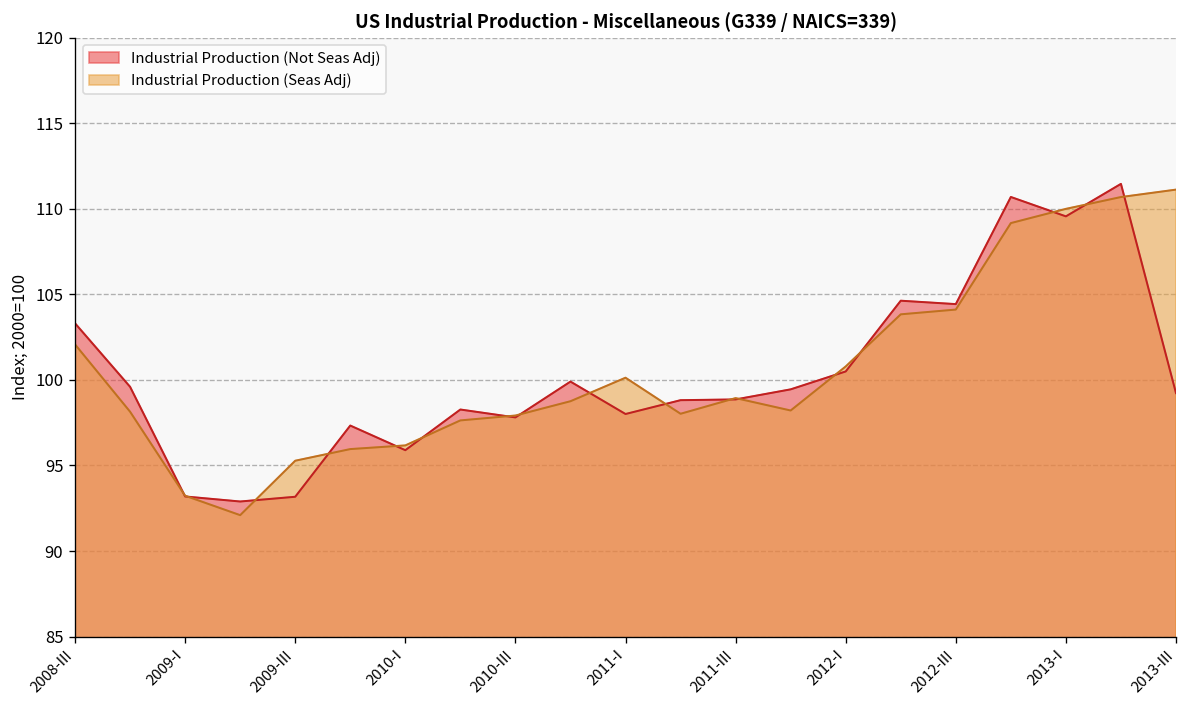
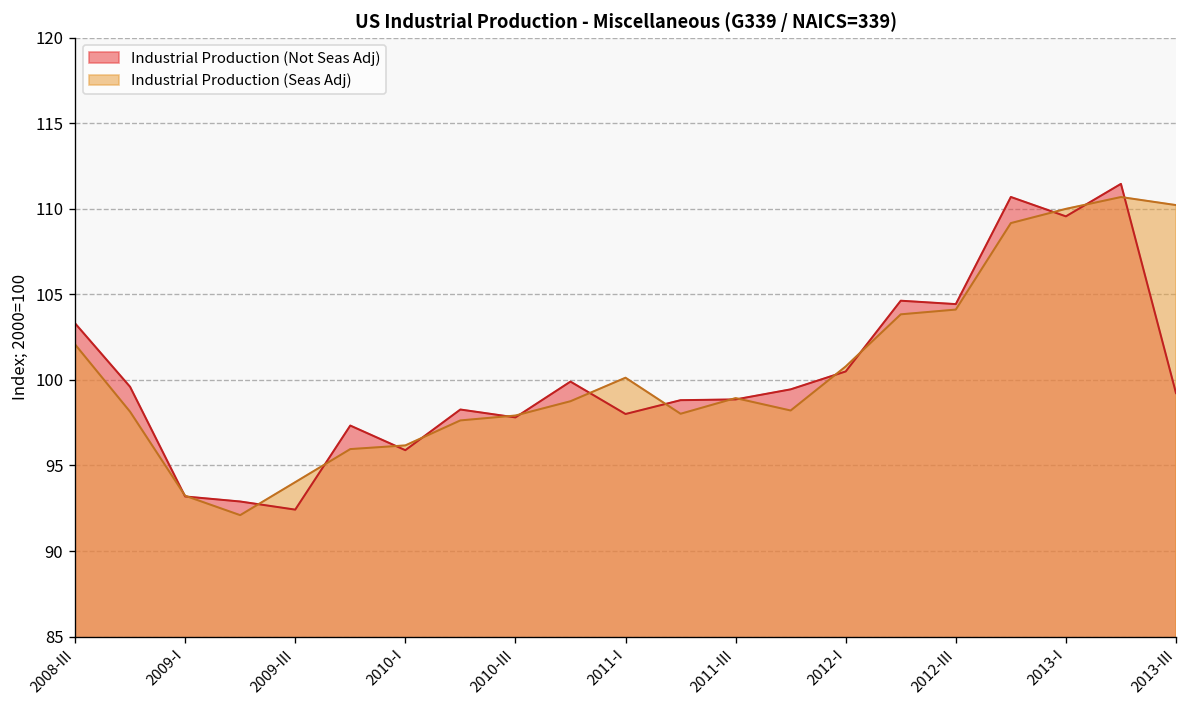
  {
    "Industrial Production (Not Seas Adj)": {
      "2008-III": 103.3,
-     "2009-III": 93.2,
+     "2009-III": 92.4,
      "2010-I": 95.9,
      "2011-I": 98.0,
      "2012-I": 100.5,
      "2012-III": 104.4,
      "2013-I": 109.6,
      "2013-III": 99.2
    },
    "Industrial Production (Seas Adj)": {
      "2008-III": 102.1,
-     "2009-III": 95.3,
+     "2009-III": 94.0,
      "2010-I": 96.2,
      "2011-I": 100.1,
      "2012-I": 100.8,
      "2012-III": 104.1,
      "2013-I": 110.0,
-     "2013-III": 111.1
+     "2013-III": 110.2
    }
  }
